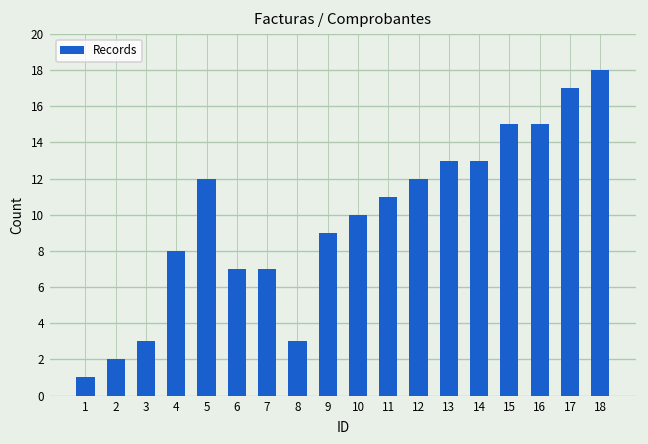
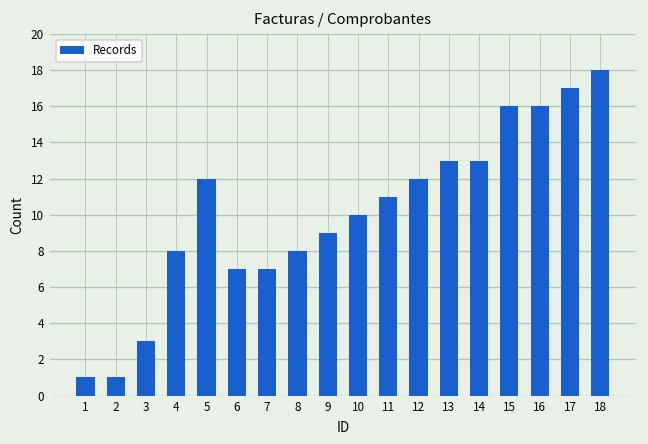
  {
    "1": 1,
-   "2": 2,
+   "2": 1,
    "3": 3,
    "4": 8,
    "5": 12,
    "6": 7,
    "7": 7,
-   "8": 3,
+   "8": 8,
    "9": 9,
    "10": 10,
    "11": 11,
    "12": 12,
    "13": 13,
    "14": 13,
-   "15": 15,
-   "16": 15,
+   "15": 16,
+   "16": 16,
    "17": 17,
    "18": 18
  }
